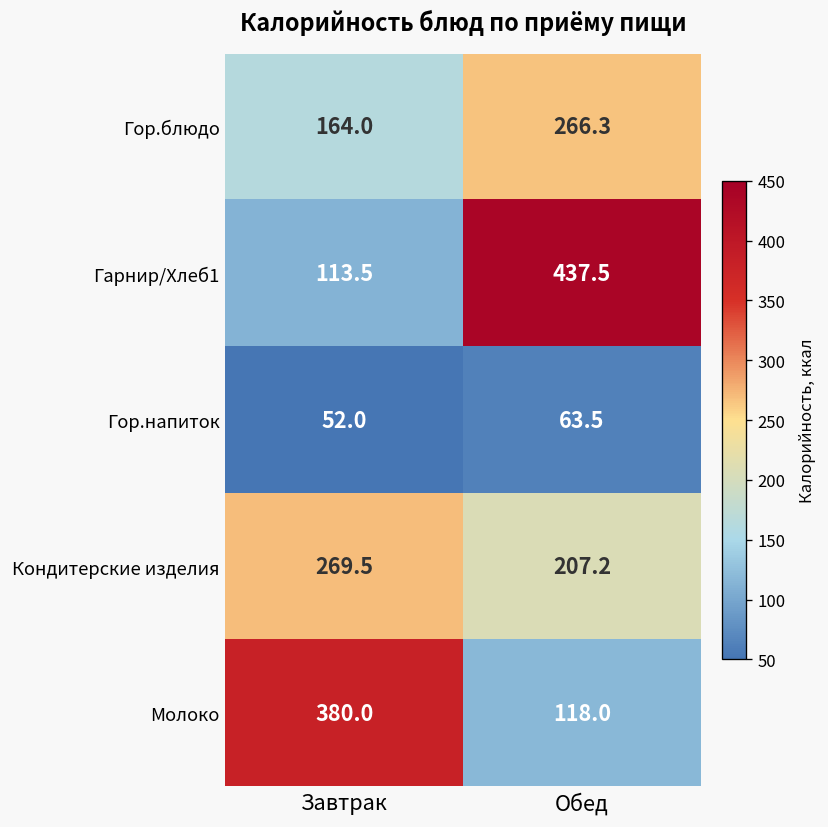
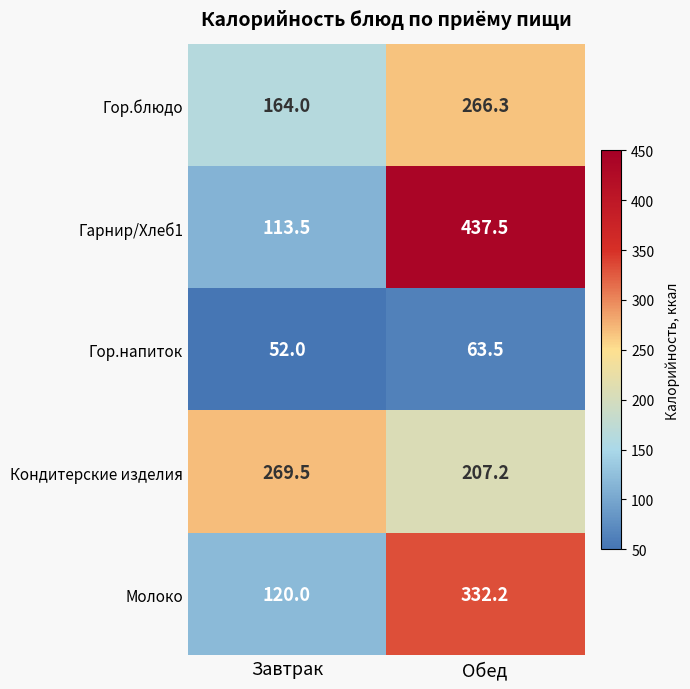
  {
    "Гор.блюдо": {
      "Завтрак": 164.0,
      "Обед": 266.3
    },
    "Гарнир/Хлеб1": {
      "Завтрак": 113.5,
      "Обед": 437.5
    },
    "Гор.напиток": {
      "Завтрак": 52.0,
      "Обед": 63.5
    },
    "Кондитерские изделия": {
      "Завтрак": 269.5,
      "Обед": 207.2
    },
    "Молоко": {
-     "Завтрак": 380.0,
-     "Обед": 118.0
+     "Завтрак": 120.0,
+     "Обед": 332.2
    }
  }
